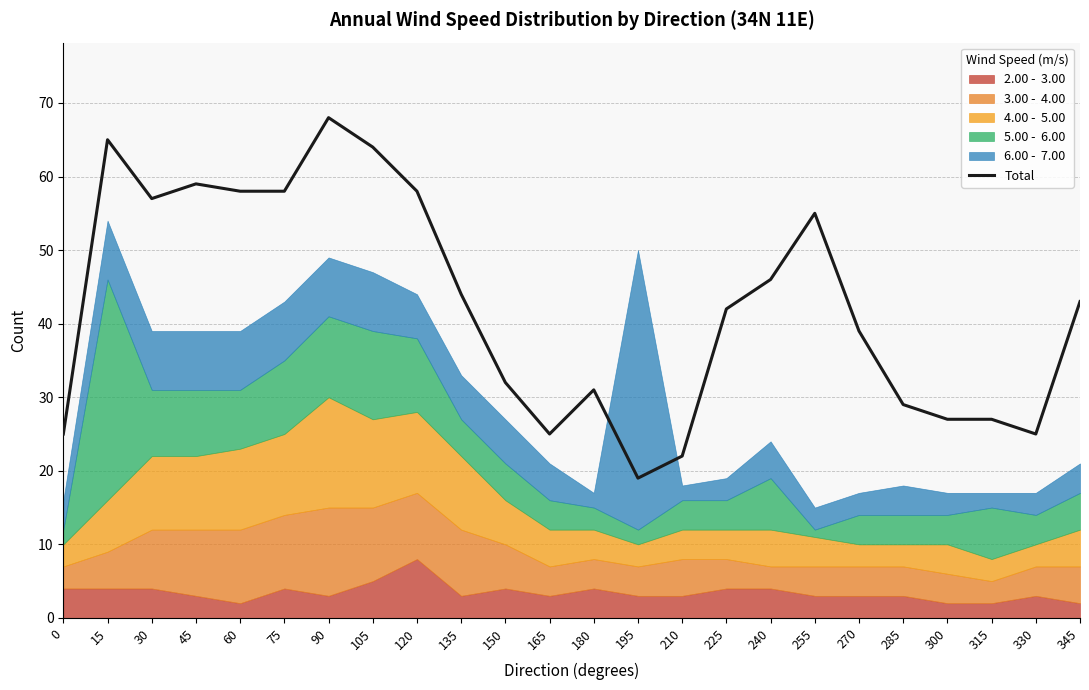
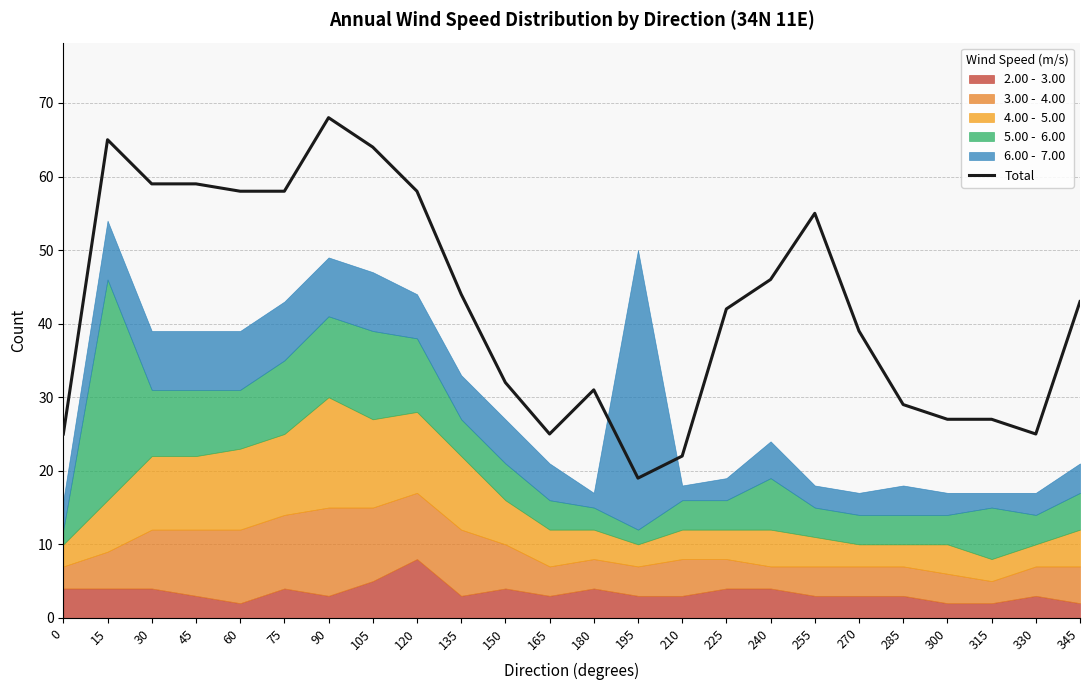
  {
    "Total": {
      "0": 25,
      "15": 65,
-     "30": 57,
+     "30": 59,
      "45": 59,
      "60": 58,
      "75": 58,
      "90": 68,
      "105": 64,
      "120": 58,
      "135": 44,
      "150": 32,
      "165": 25,
      "180": 31,
      "195": 19,
      "210": 22,
      "225": 42,
      "240": 46,
      "255": 55,
      "270": 39,
      "285": 29,
      "300": 27,
      "315": 27,
      "330": 25,
      "345": 43
    },
    "2.00 - 3.00": {
      "0": 4,
      "15": 4,
      "30": 4,
      "45": 3,
      "60": 2,
      "75": 4,
      "90": 3,
      "105": 5,
      "120": 8,
      "135": 3,
      "150": 4,
      "165": 3,
      "180": 4,
      "195": 3,
      "210": 3,
      "225": 4,
      "240": 4,
      "255": 3,
      "270": 3,
      "285": 3,
      "300": 2,
      "315": 2,
      "330": 3,
      "345": 2
    },
    "5.00 - 6.00": {
      "0": 2,
      "15": 30,
      "30": 9,
      "45": 9,
      "60": 8,
      "75": 10,
      "90": 11,
      "105": 12,
      "120": 10,
      "135": 5,
      "150": 5,
      "165": 4,
      "180": 3,
      "195": 2,
      "210": 4,
      "225": 4,
      "240": 7,
-     "255": 1,
+     "255": 4,
      "270": 4,
      "285": 4,
      "300": 4,
      "315": 7,
      "330": 4,
      "345": 5
    },
    "6.00 - 7.00": {
      "0": 4,
      "15": 8,
      "30": 8,
      "45": 8,
      "60": 8,
      "75": 8,
      "90": 8,
      "105": 8,
      "120": 6,
      "135": 6,
      "150": 6,
      "165": 5,
      "180": 2,
      "195": 38,
      "210": 2,
      "225": 3,
      "240": 5,
      "255": 3,
      "270": 3,
      "285": 4,
      "300": 3,
      "315": 2,
      "330": 3,
      "345": 4
    }
  }
